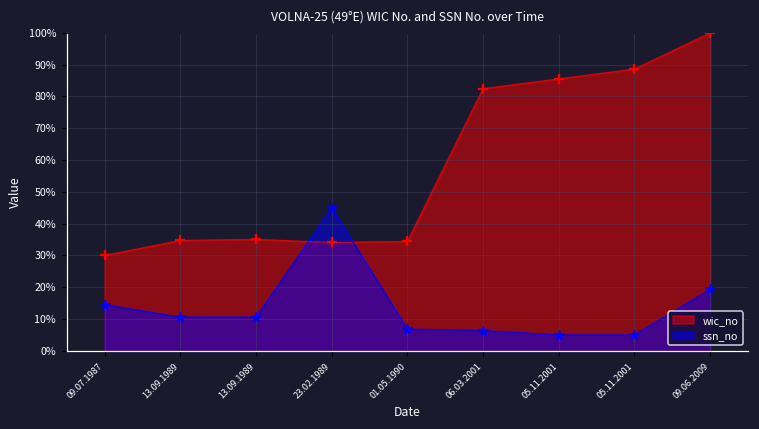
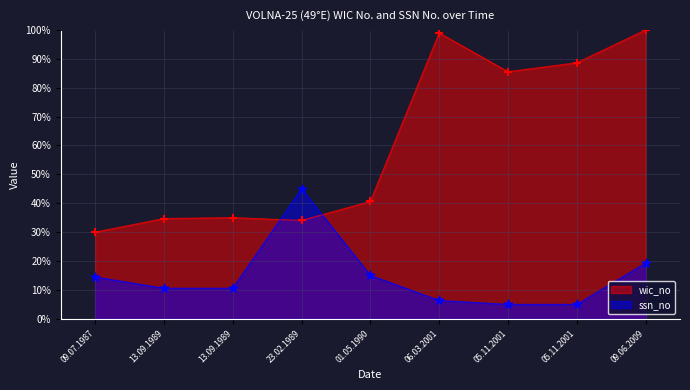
  {
    "wic_no": {
      "09.07.1987": "30%",
      "23.02.1989": "34%",
-     "01.05.1990": "34%",
-     "06.03.2001": "82%",
+     "01.05.1990": "41%",
+     "06.03.2001": "99%",
      "09.06.2009": "100%"
    },
    "ssn_no": {
      "09.07.1987": "15%",
      "23.02.1989": "45%",
-     "01.05.1990": "7%",
+     "01.05.1990": "15%",
      "06.03.2001": "6%",
      "09.06.2009": "19%"
    }
  }
